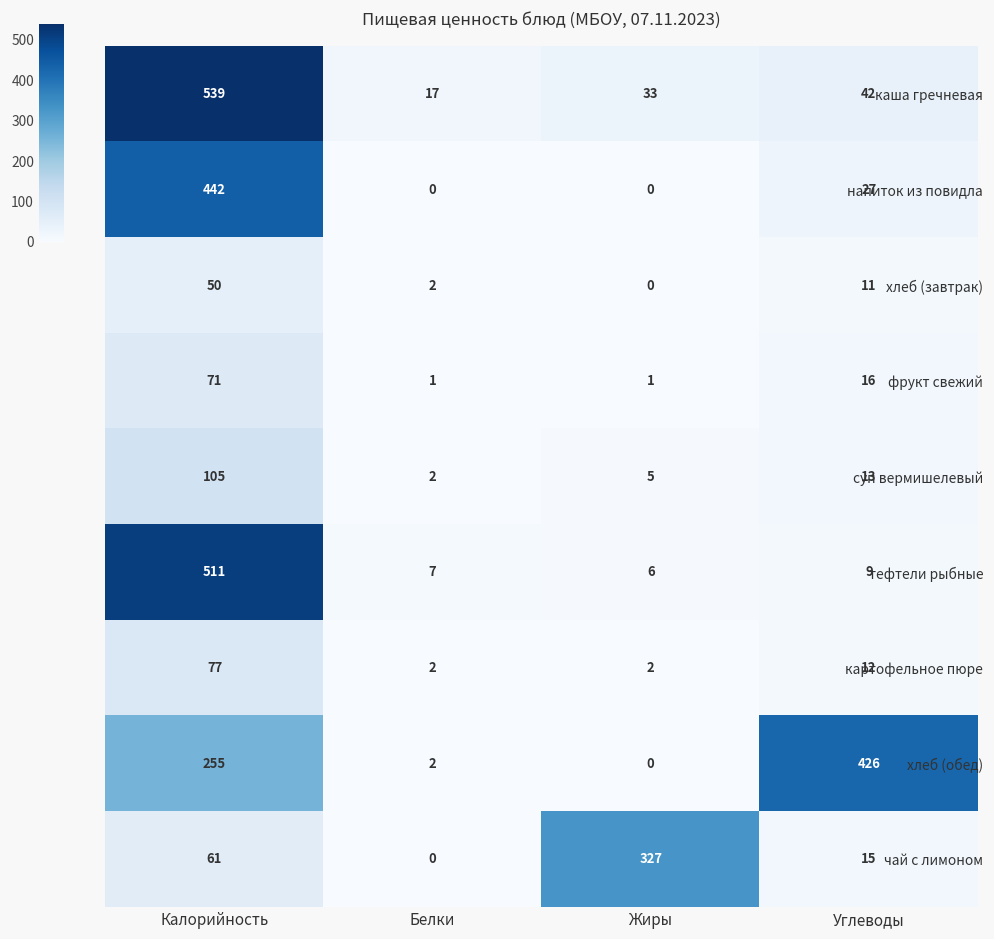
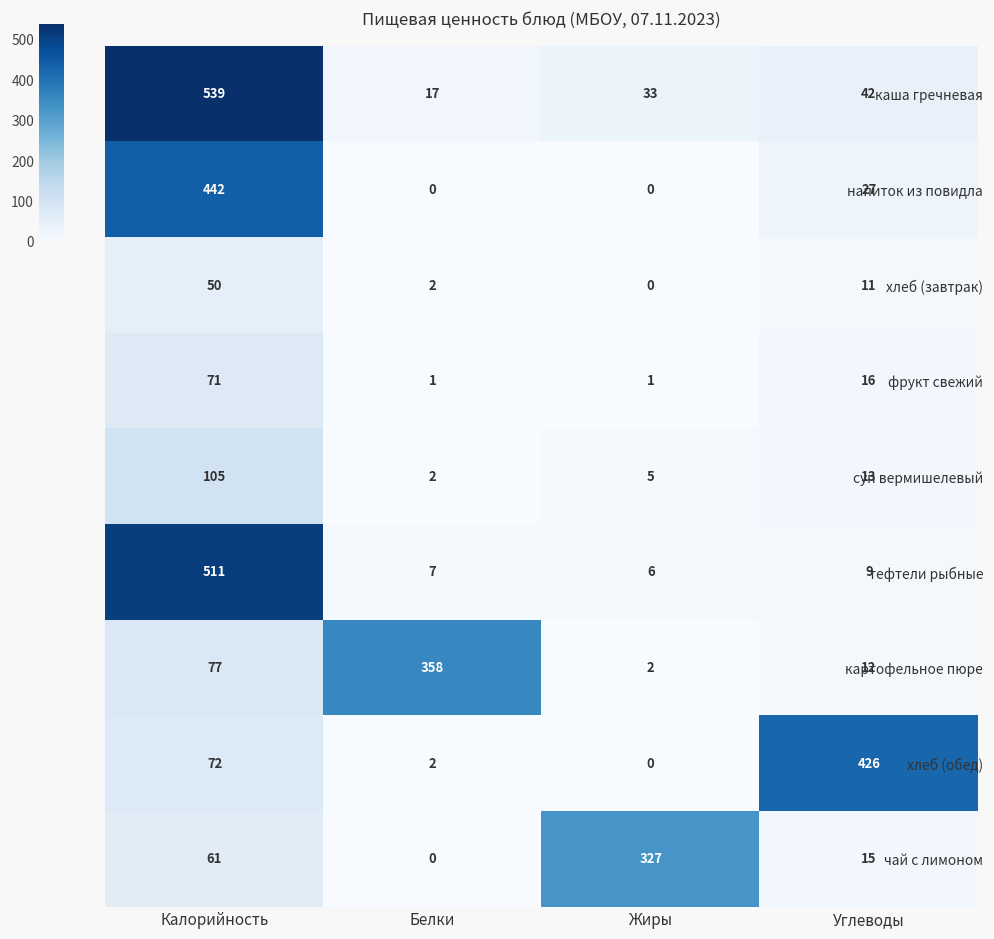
  {
    "каша гречневая": {
      "Калорийность": 539,
      "Белки": 17,
      "Жиры": 33,
      "Углеводы": 42
    },
    "напиток из повидла": {
      "Калорийность": 442,
      "Белки": 0,
      "Жиры": 0,
      "Углеводы": 27
    },
    "хлеб (завтрак)": {
      "Калорийность": 50,
      "Белки": 2,
      "Жиры": 0,
      "Углеводы": 11
    },
    "фрукт свежий": {
      "Калорийность": 71,
      "Белки": 1,
      "Жиры": 1,
      "Углеводы": 16
    },
    "суп вермишелевый": {
      "Калорийность": 105,
      "Белки": 2,
      "Жиры": 5,
      "Углеводы": 13
    },
    "тефтели рыбные": {
      "Калорийность": 511,
      "Белки": 7,
      "Жиры": 6,
      "Углеводы": 9
    },
    "картофельное пюре": {
      "Калорийность": 77,
-     "Белки": 2,
+     "Белки": 358,
      "Жиры": 2,
      "Углеводы": 12
    },
    "хлеб (обед)": {
-     "Калорийность": 255,
+     "Калорийность": 72,
      "Белки": 2,
      "Жиры": 0,
      "Углеводы": 426
    },
    "чай с лимоном": {
      "Калорийность": 61,
      "Белки": 0,
      "Жиры": 327,
      "Углеводы": 15
    }
  }
